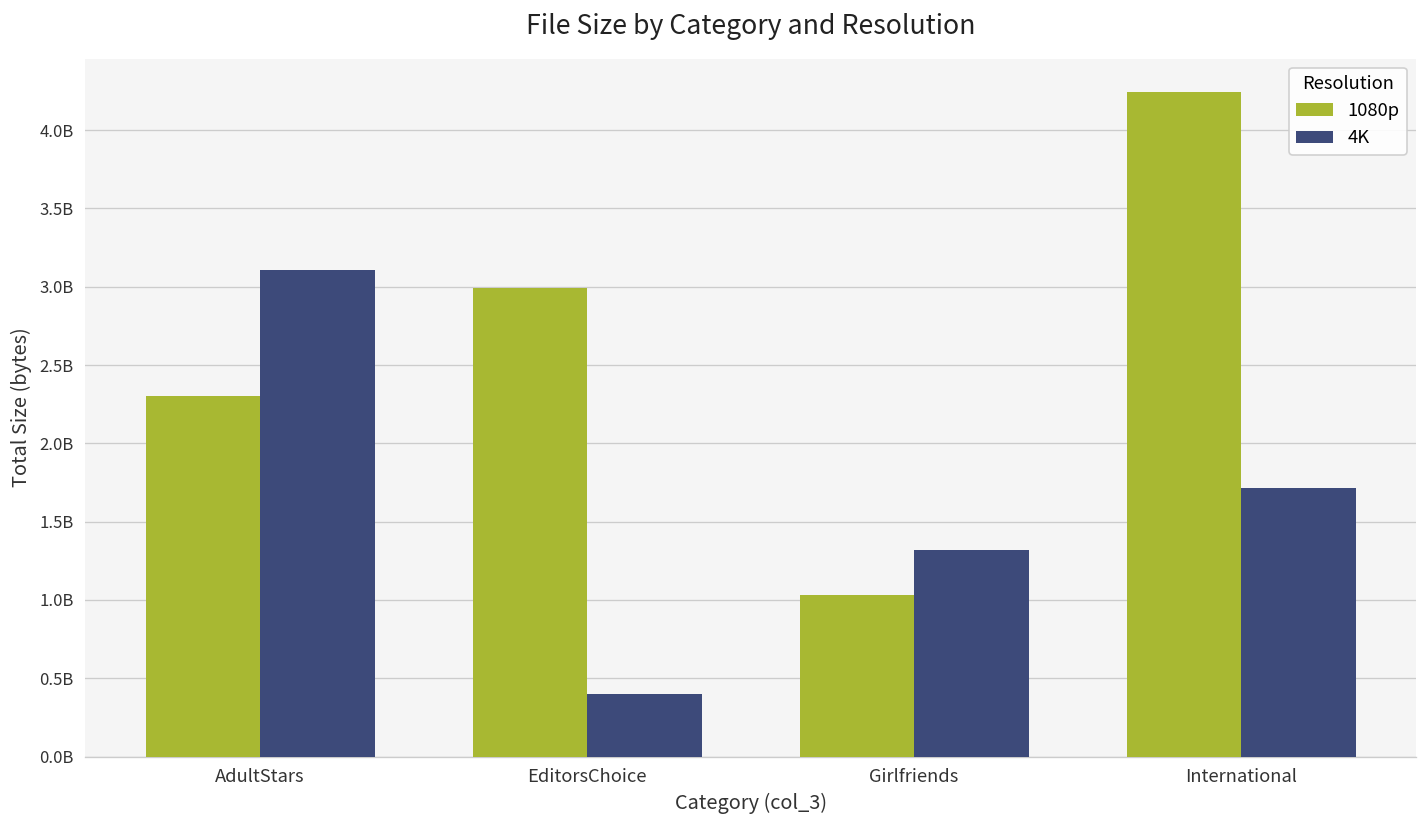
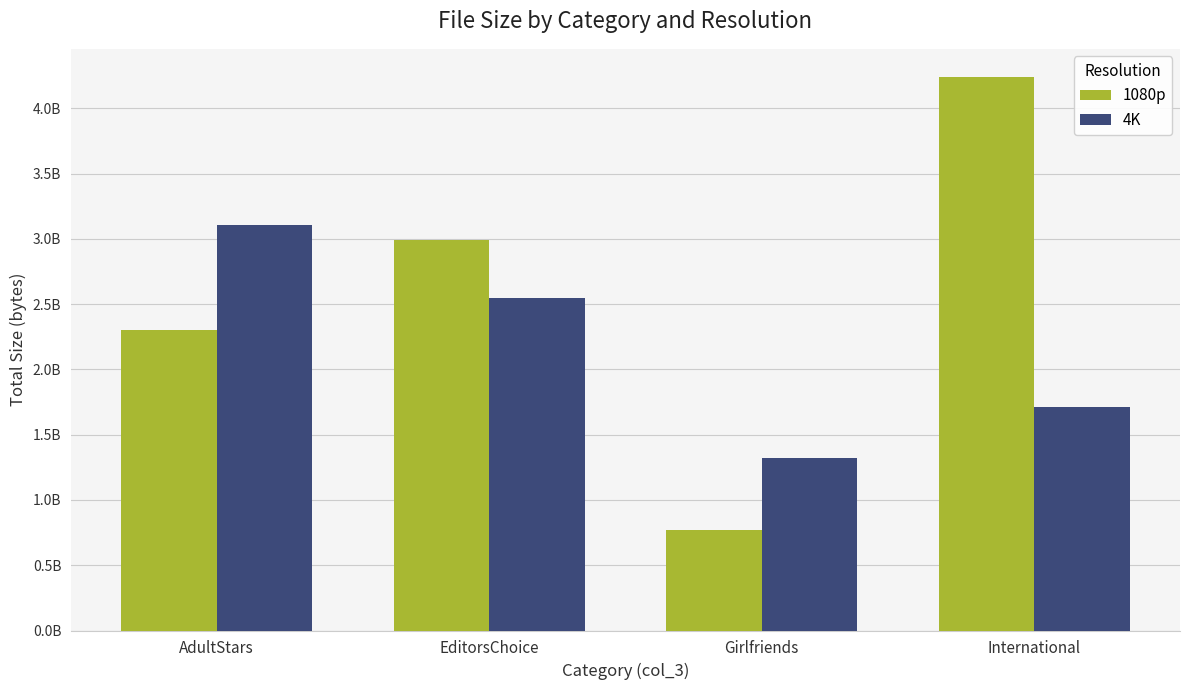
  {
    "1080p": {
      "AdultStars": 2300000000,
      "EditorsChoice": 2990000000,
-     "Girlfriends": 1030000000,
+     "Girlfriends": 770000000,
      "International": 4240000000
    },
    "4K": {
      "AdultStars": 3110000000,
-     "EditorsChoice": 400000000,
+     "EditorsChoice": 2550000000,
      "Girlfriends": 1320000000,
      "International": 1720000000
    }
  }
